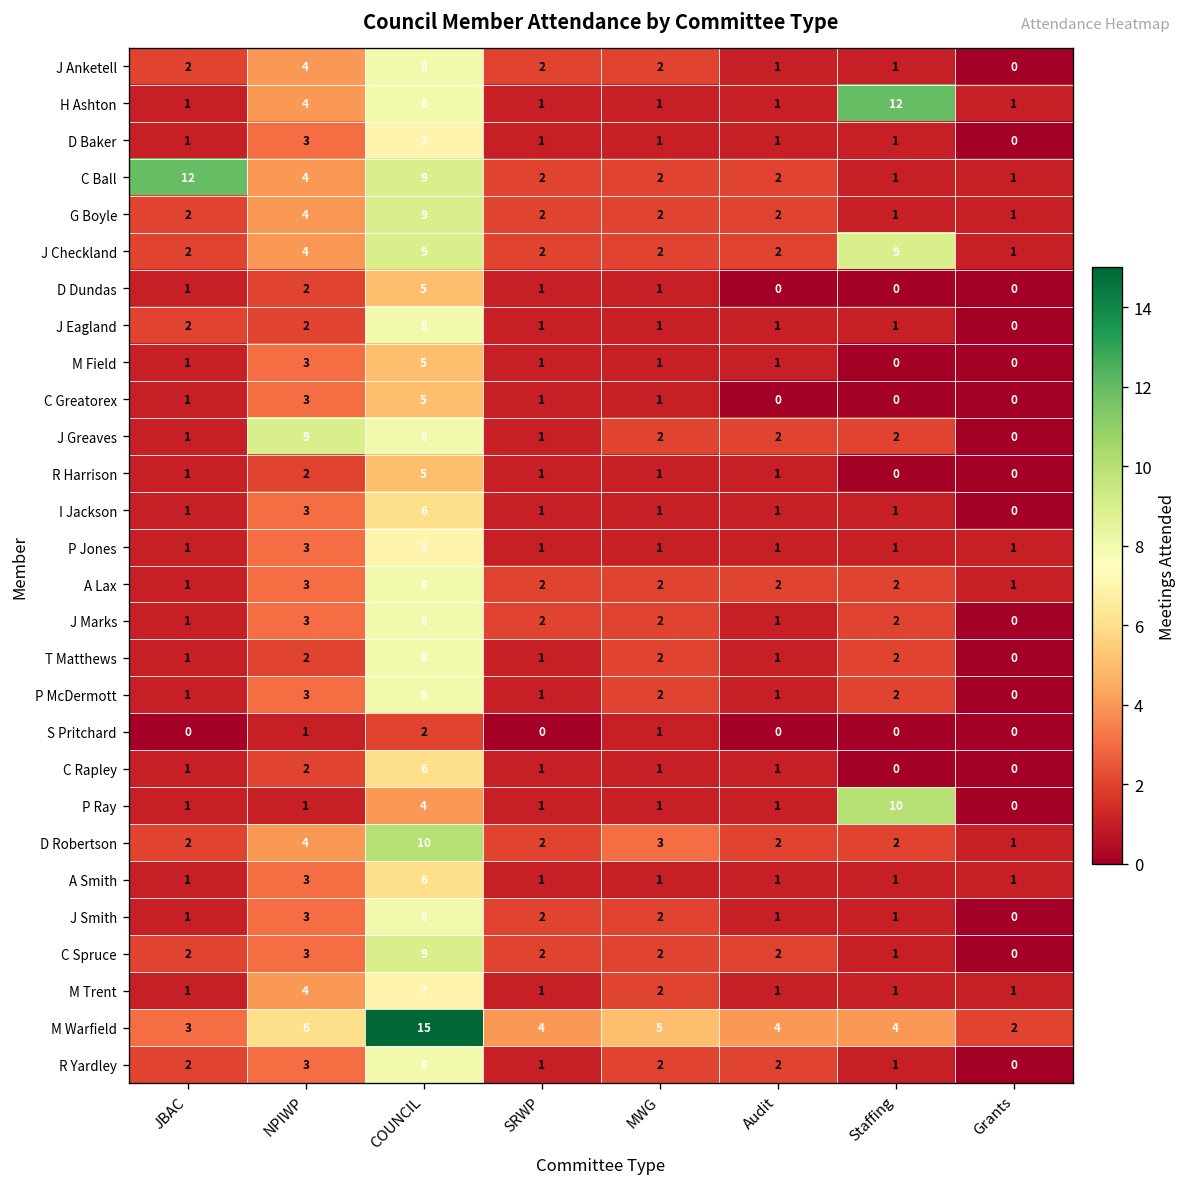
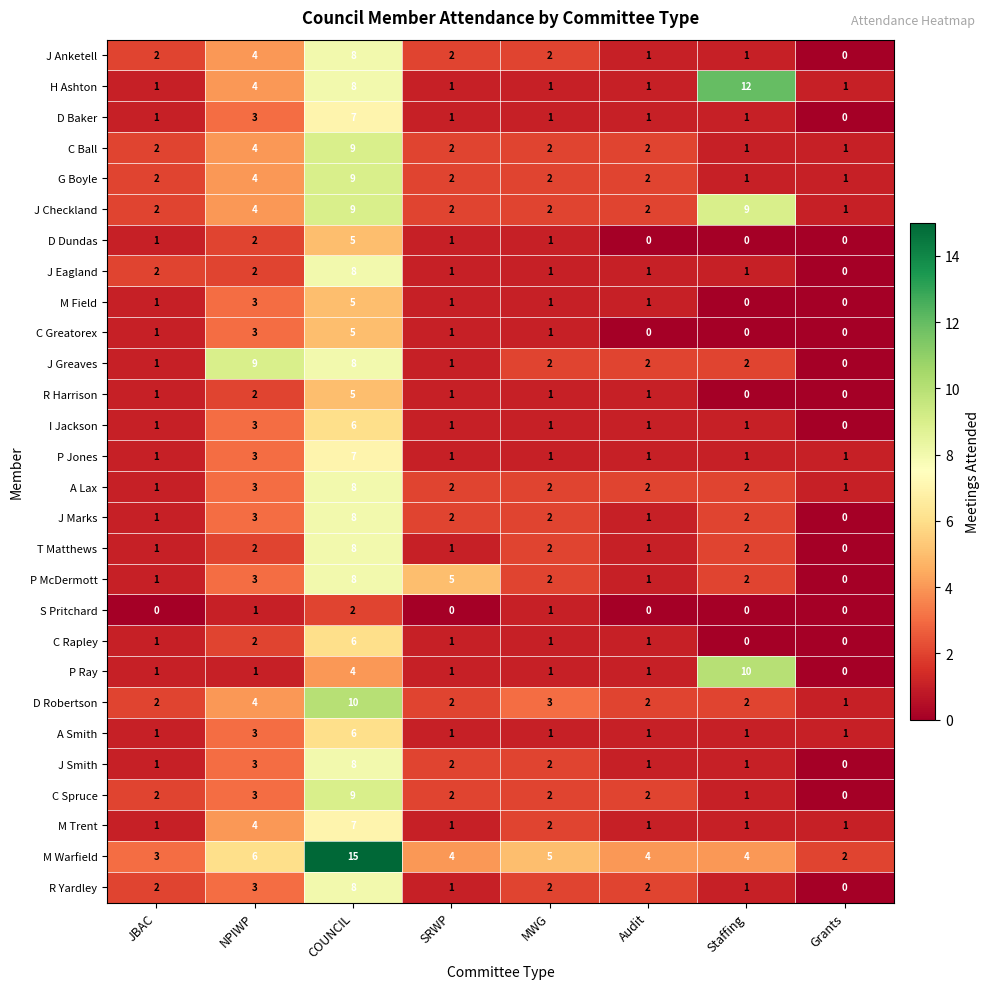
  {
    "C Ball": {
-     "JBAC": 12,
+     "JBAC": 2,
      "NPIWP": 4,
      "COUNCIL": 9,
      "SRWP": 2,
      "MWG": 2,
      "Audit": 2,
      "Staffing": 1,
      "Grants": 1
    },
    "P McDermott": {
      "JBAC": 1,
      "NPIWP": 3,
      "COUNCIL": 8,
-     "SRWP": 1,
+     "SRWP": 5,
      "MWG": 2,
      "Audit": 1,
      "Staffing": 2,
      "Grants": 0
    }
  }
